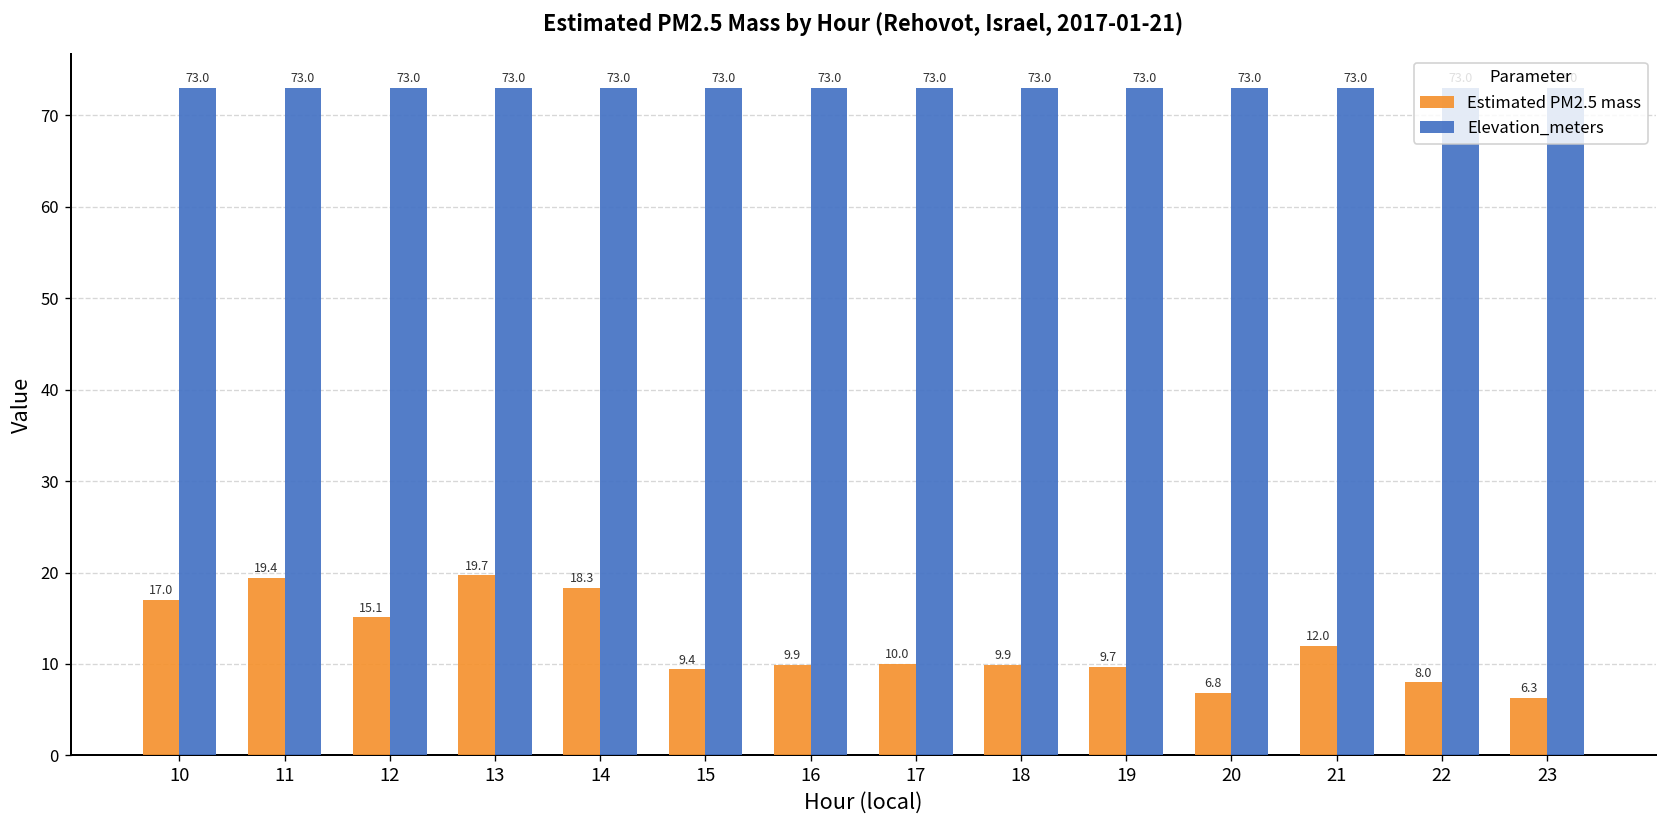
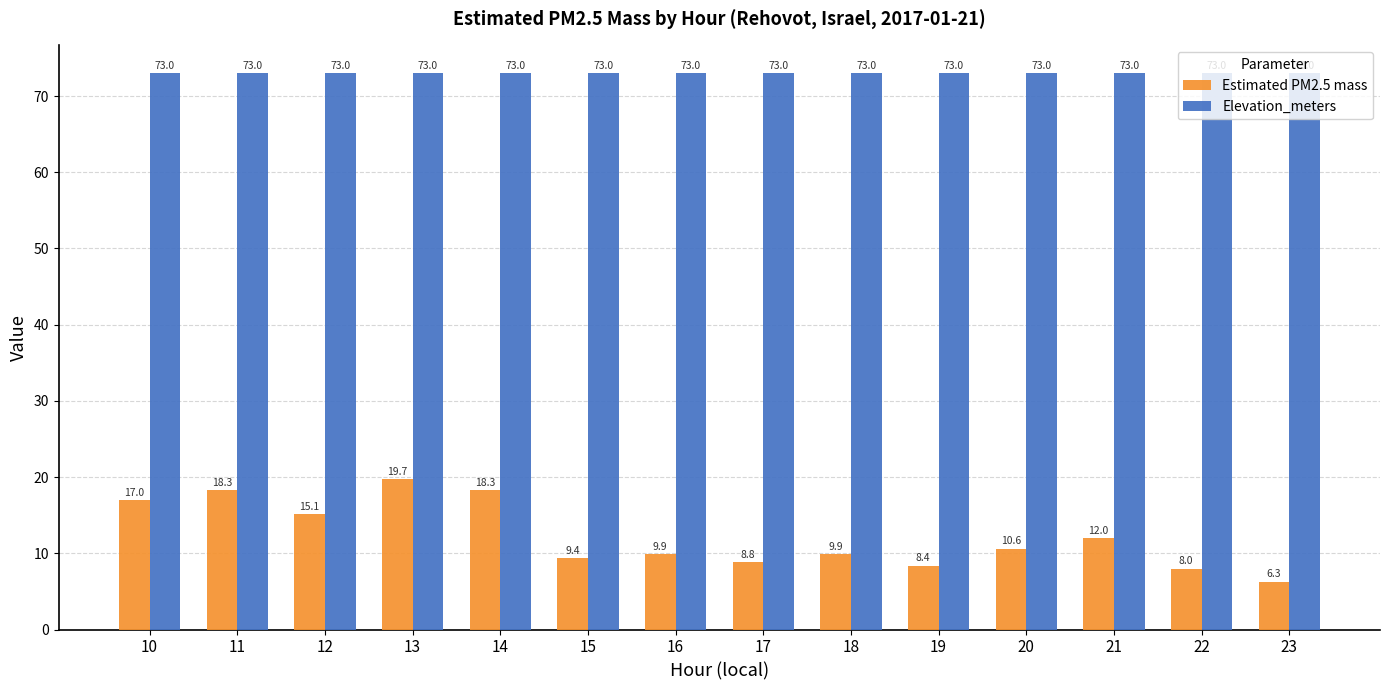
  {
    "Estimated PM2.5 mass": {
      "10": 17.0,
-     "11": 19.4,
+     "11": 18.3,
      "12": 15.1,
      "13": 19.7,
      "14": 18.3,
      "15": 9.4,
      "16": 9.9,
-     "17": 10.0,
+     "17": 8.8,
      "18": 9.9,
-     "19": 9.7,
-     "20": 6.8,
+     "19": 8.4,
+     "20": 10.6,
      "21": 12.0,
      "22": 8.0,
      "23": 6.3
    },
    "Elevation_meters": {
      "10": 73.0,
      "11": 73.0,
      "12": 73.0,
      "13": 73.0,
      "14": 73.0,
      "15": 73.0,
      "16": 73.0,
      "17": 73.0,
      "18": 73.0,
      "19": 73.0,
      "20": 73.0,
      "21": 73.0
    }
  }
